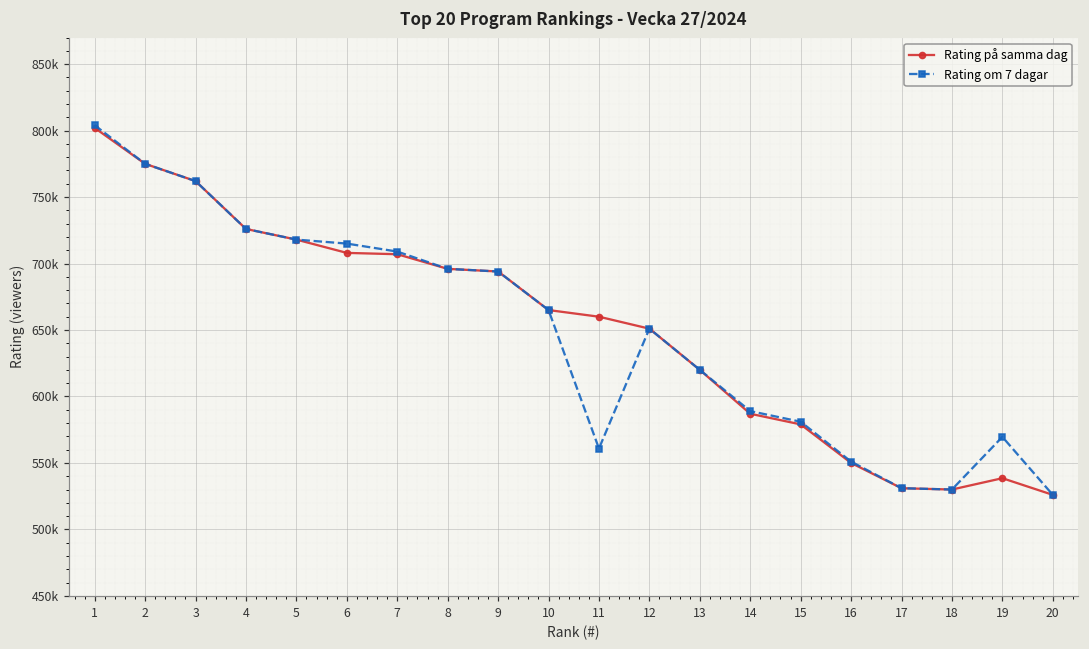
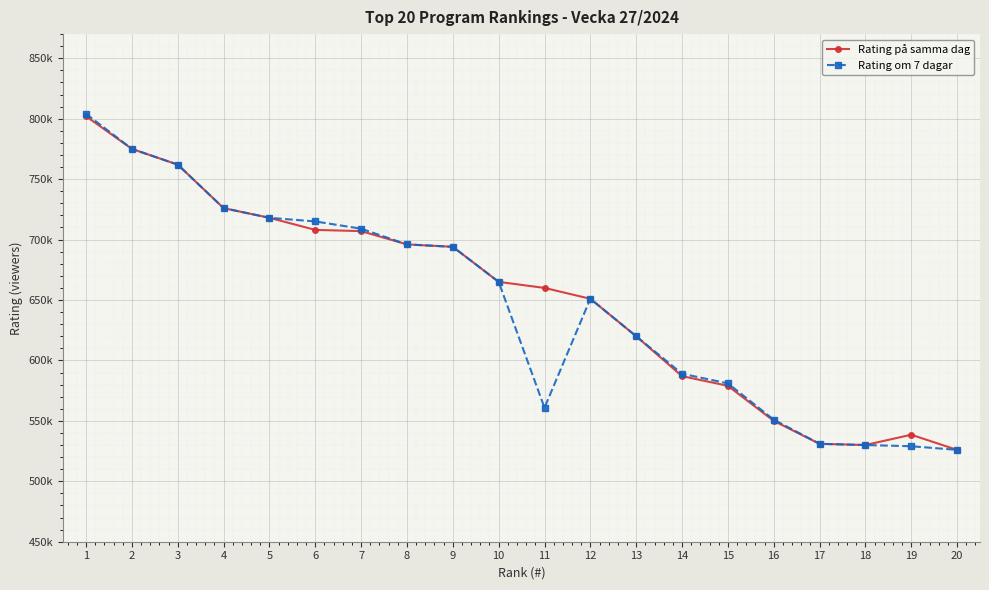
  {
    "Rating på samma dag": {
      "6": 708000,
      "11": 660000,
      "19": 539000
    },
    "Rating om 7 dagar": {
      "6": 715000,
      "11": 561000,
-     "19": 570000
+     "19": 529000
    }
  }
